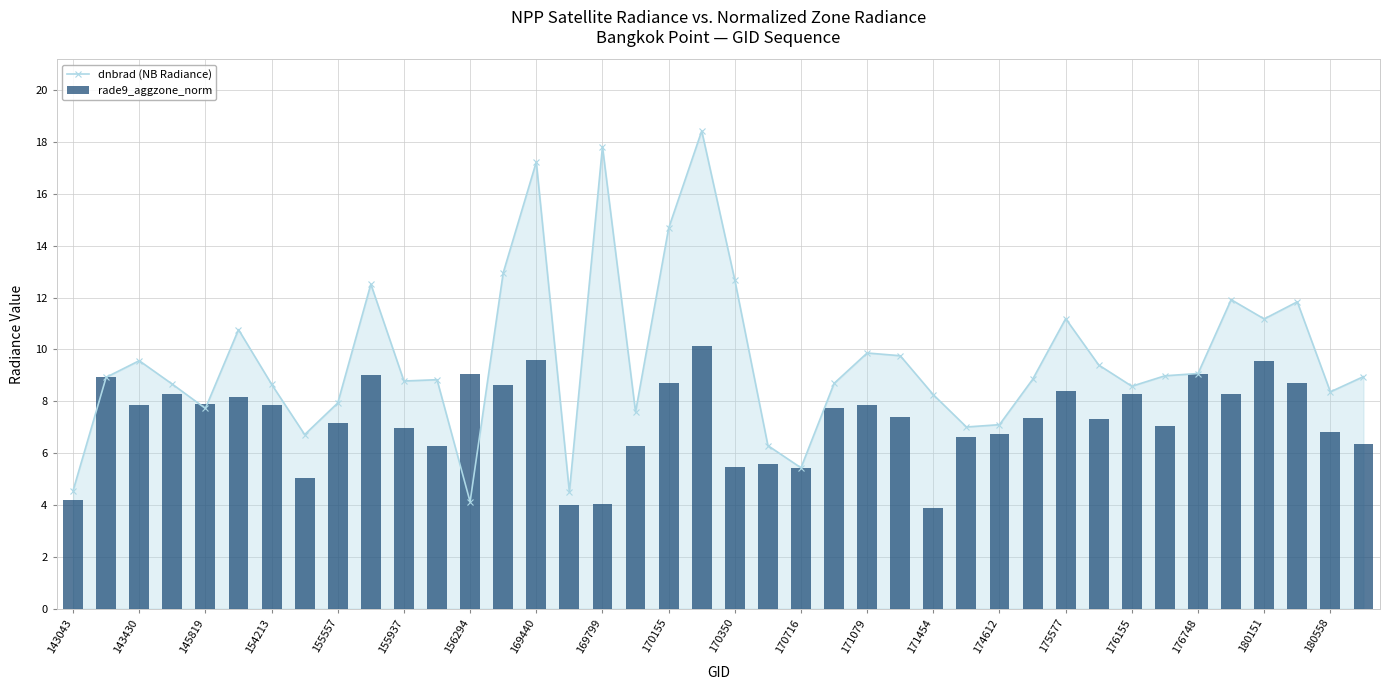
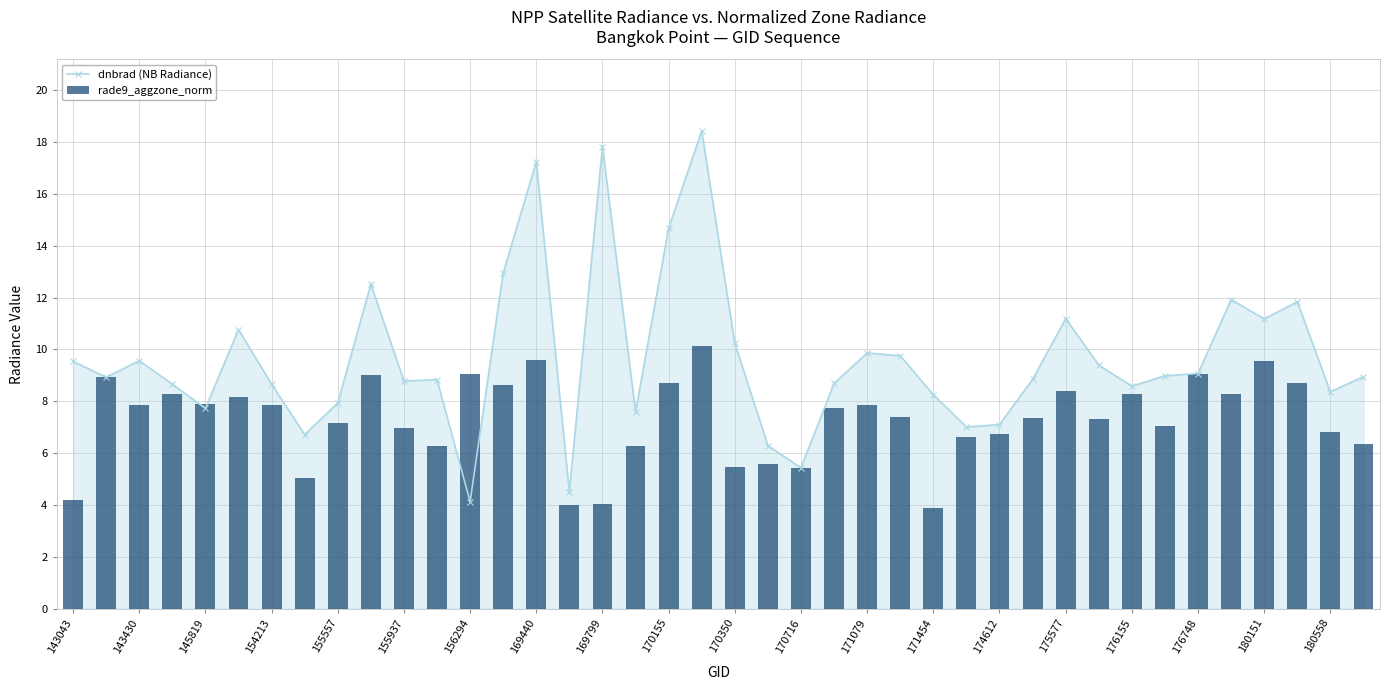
  {
    "rade9_aggzone_norm": {
      "143043": 4.2,
      "143430": 7.8,
      "145819": 7.9,
      "154213": 7.8,
      "155557": 7.2,
      "155937": 7.0,
      "156294": 9.0,
      "169440": 9.6,
      "169799": 4.0,
      "170155": 8.7,
      "170350": 5.4,
      "170716": 5.4,
      "171079": 7.8,
      "171454": 3.9,
      "174612": 6.7,
      "175577": 8.4,
      "176155": 8.3,
      "176748": 9.1,
      "180151": 9.6,
      "180558": 6.8
    },
    "dnbrad (NB Radiance)": {
-     "143043": 4.6,
+     "143043": 9.5,
      "143430": 9.6,
      "145819": 7.7,
      "154213": 8.7,
      "155557": 7.9,
      "155937": 8.8,
      "156294": 4.1,
      "169440": 17.2,
      "169799": 17.8,
      "170155": 14.7,
-     "170350": 12.7,
+     "170350": 10.2,
      "170716": 5.4,
      "171079": 9.9,
      "171454": 8.3,
      "174612": 7.1,
      "175577": 11.2,
      "176155": 8.6,
      "176748": 9.1,
      "180151": 11.2,
      "180558": 8.4
    }
  }
